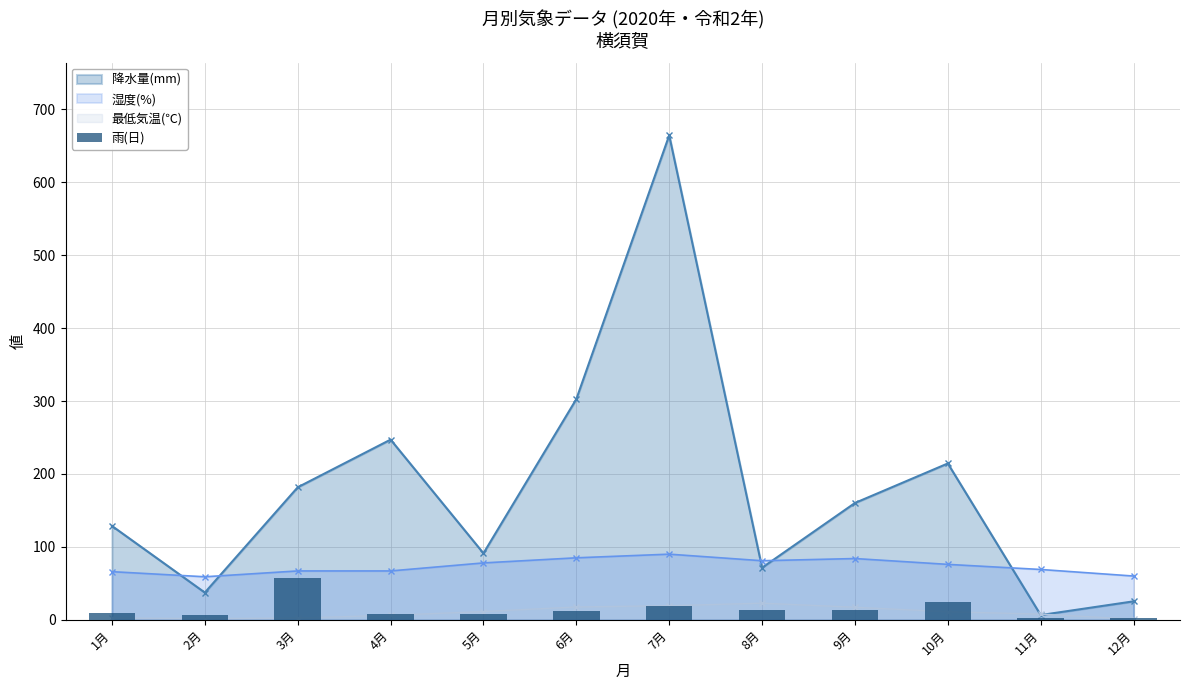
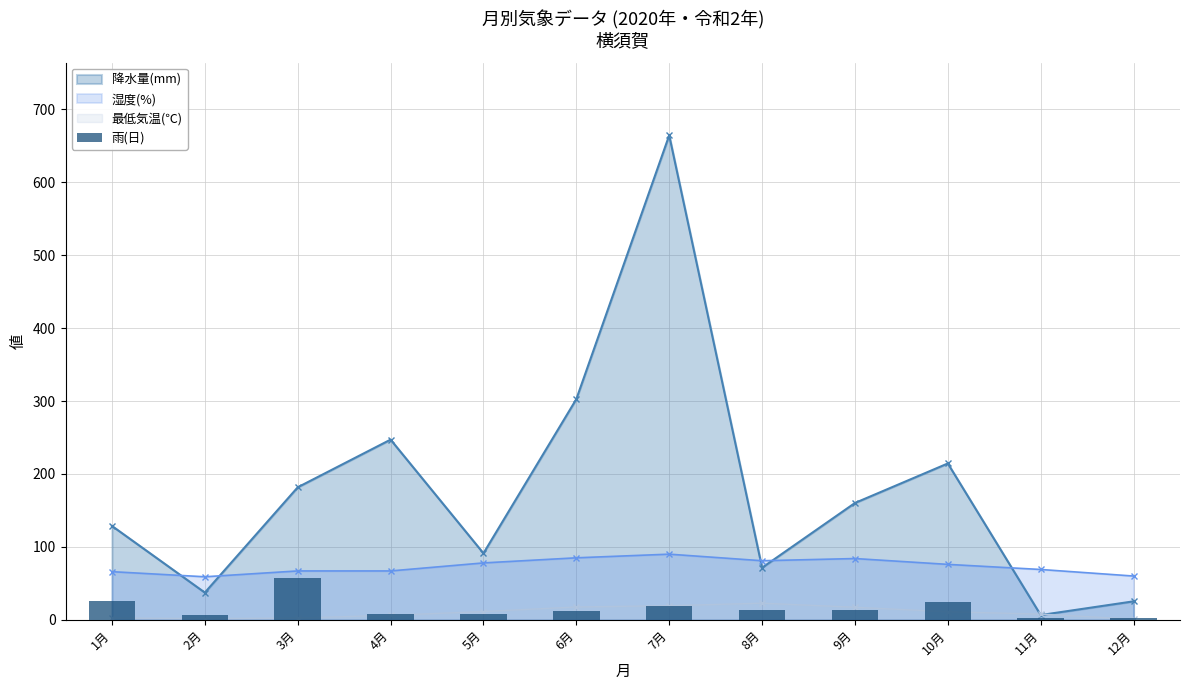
  {
    "雨(日)": {
-     "1月": 10,
+     "1月": 30,
      "2月": 10,
      "3月": 60,
      "4月": 10,
      "5月": 10,
      "6月": 10,
      "7月": 20,
      "8月": 10,
      "9月": 10,
      "10月": 30
    }
  }
